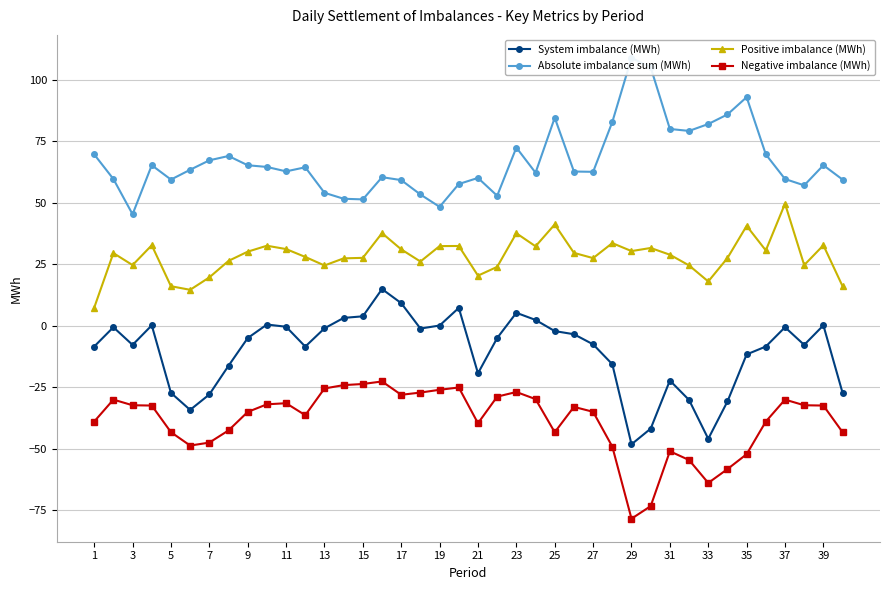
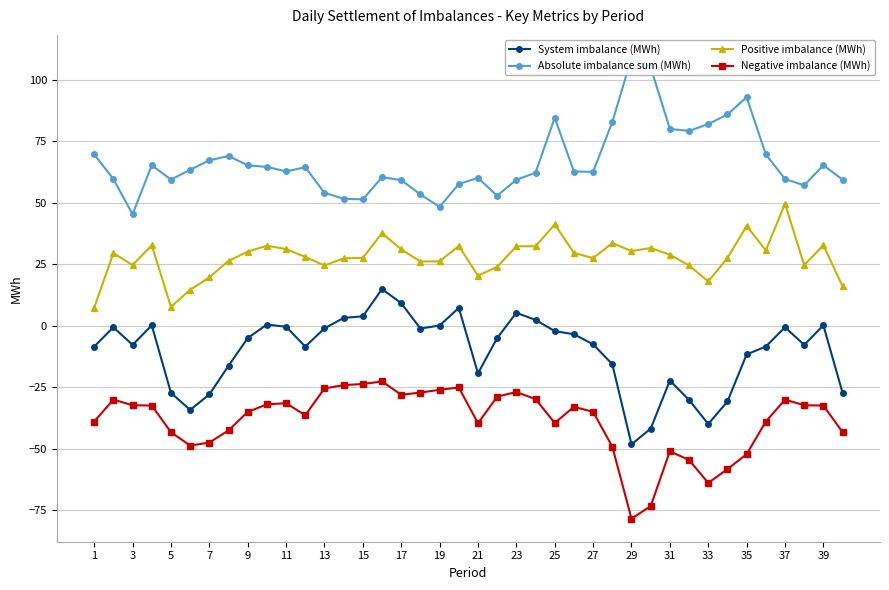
  {
    "System imbalance (MWh)": {
      "1": -9,
      "3": -8,
      "5": -27,
      "7": -28,
      "9": -5,
      "11": 0,
      "13": -1,
      "15": 4,
      "17": 9,
      "19": 0,
      "21": -19,
      "23": 5,
      "25": -2,
      "27": -8,
      "29": -48,
      "31": -22,
-     "33": -46,
+     "33": -40,
      "35": -12,
      "37": -1,
      "39": 0
    },
    "Absolute imbalance sum (MWh)": {
      "1": 70,
      "3": 45,
      "5": 59,
      "7": 67,
      "9": 65,
      "11": 63,
      "13": 54,
      "15": 51,
      "17": 59,
      "19": 48,
      "21": 60,
-     "23": 72,
+     "23": 59,
      "25": 84,
      "27": 62,
      "31": 80,
      "33": 82,
      "35": 93,
      "37": 60,
      "39": 65
    },
    "Positive imbalance (MWh)": {
      "1": 7,
      "3": 25,
-     "5": 16,
+     "5": 8,
      "7": 20,
      "9": 30,
      "11": 31,
      "13": 24,
      "15": 28,
      "17": 31,
-     "19": 32,
+     "19": 26,
      "21": 20,
-     "23": 38,
+     "23": 32,
      "25": 41,
      "27": 27,
      "29": 30,
      "31": 29,
      "33": 18,
      "35": 41,
      "37": 50,
      "39": 33
    },
    "Negative imbalance (MWh)": {
      "1": -39,
      "3": -32,
      "5": -43,
      "7": -48,
      "9": -35,
      "11": -32,
      "13": -26,
      "15": -24,
      "17": -28,
      "19": -26,
      "21": -40,
      "23": -27,
-     "25": -43,
+     "25": -40,
      "27": -35,
      "29": -79,
      "31": -51,
      "33": -64,
      "35": -52,
      "37": -30,
      "39": -33
    }
  }
